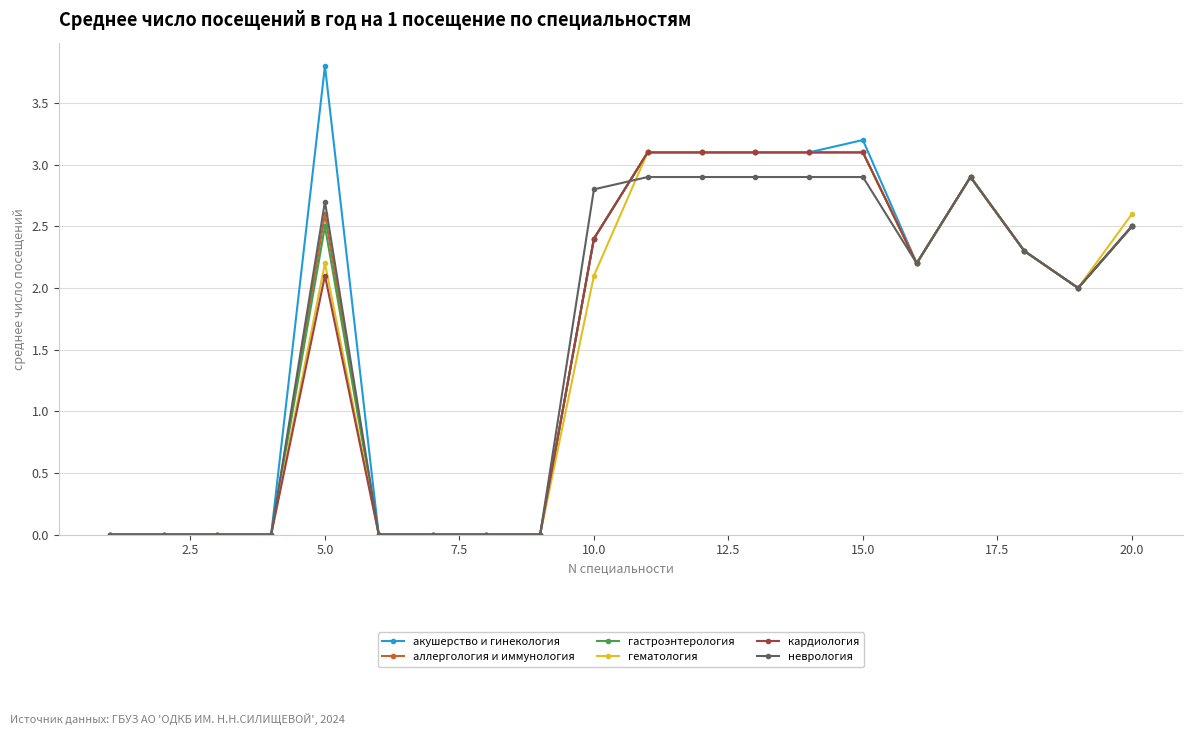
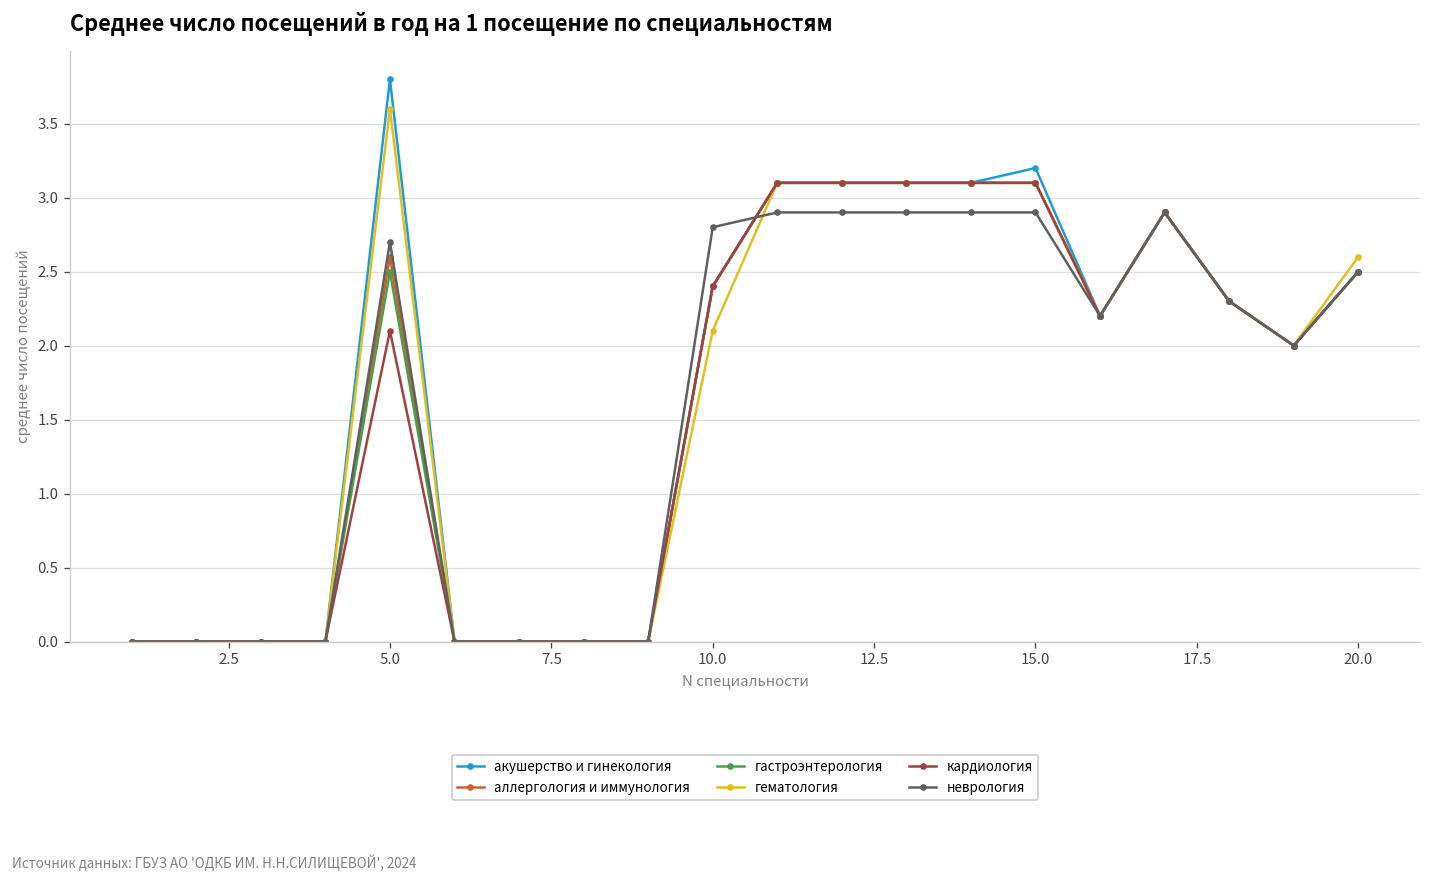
  {
    "акушерство и гинекология": {
      "5.0": 3.8,
      "15.0": 3.2
    },
    "гастроэнтерология": {
      "5.0": 2.5
    },
    "гематология": {
-     "5.0": 2.2,
+     "5.0": 3.6,
      "10.0": 2.1,
      "20.0": 2.6
    },
    "неврология": {
      "5.0": 2.7,
      "10.0": 2.8,
      "15.0": 2.9
    }
  }
